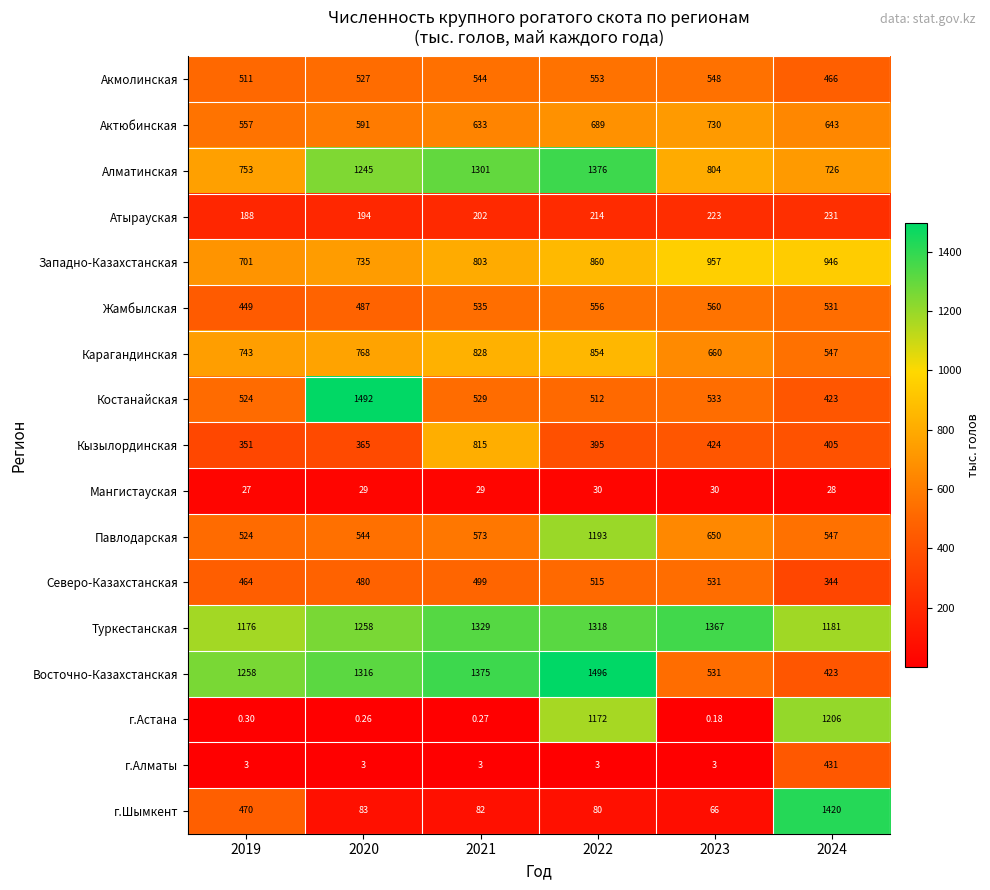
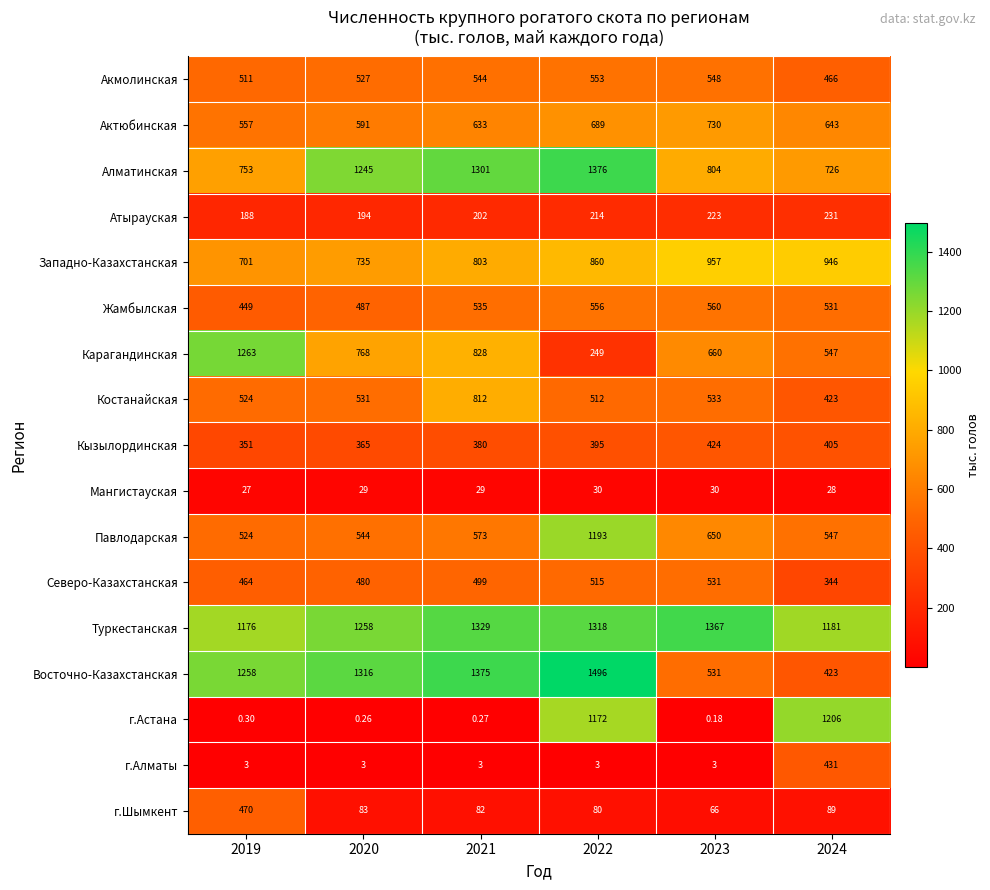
  {
    "Акмолинская": {
      "2019": 511,
      "2020": 527,
      "2021": 544,
      "2022": 553,
      "2023": 548,
      "2024": 466
    },
    "Актюбинская": {
      "2019": 557,
      "2020": 591,
      "2021": 633,
      "2022": 689,
      "2023": 730,
      "2024": 643
    },
    "Алматинская": {
      "2019": 753,
      "2020": 1245,
      "2021": 1301,
      "2022": 1376,
      "2023": 804,
      "2024": 726
    },
    "Атырауская": {
      "2019": 188,
      "2020": 194,
      "2021": 202,
      "2022": 214,
      "2023": 223,
      "2024": 231
    },
    "Западно-Казахстанская": {
      "2019": 701,
      "2020": 735,
      "2021": 803,
      "2022": 860,
      "2023": 957,
      "2024": 946
    },
    "Жамбылская": {
      "2019": 449,
      "2020": 487,
      "2021": 535,
      "2022": 556,
      "2023": 560,
      "2024": 531
    },
    "Карагандинская": {
-     "2019": 743,
+     "2019": 1263,
      "2020": 768,
      "2021": 828,
-     "2022": 854,
+     "2022": 249,
      "2023": 660,
      "2024": 547
    },
    "Костанайская": {
      "2019": 524,
-     "2020": 1492,
-     "2021": 529,
+     "2020": 531,
+     "2021": 812,
      "2022": 512,
      "2023": 533,
      "2024": 423
    },
    "Кызылординская": {
      "2019": 351,
      "2020": 365,
-     "2021": 815,
+     "2021": 380,
      "2022": 395,
      "2023": 424,
      "2024": 405
    },
    "Мангистауская": {
      "2019": 27,
      "2020": 29,
      "2021": 29,
      "2022": 30,
      "2023": 30,
      "2024": 28
    },
    "Павлодарская": {
      "2019": 524,
      "2020": 544,
      "2021": 573,
      "2022": 1193,
      "2023": 650,
      "2024": 547
    },
    "Северо-Казахстанская": {
      "2019": 464,
      "2020": 480,
      "2021": 499,
      "2022": 515,
      "2023": 531,
      "2024": 344
    },
    "Туркестанская": {
      "2019": 1176,
      "2020": 1258,
      "2021": 1329,
      "2022": 1318,
      "2023": 1367,
      "2024": 1181
    },
    "Восточно-Казахстанская": {
      "2019": 1258,
      "2020": 1316,
      "2021": 1375,
      "2022": 1496,
      "2023": 531,
      "2024": 423
    },
    "г.Астана": {
      "2019": 0.30,
      "2020": 0.26,
      "2021": 0.27,
      "2022": 1172,
      "2023": 0.18,
      "2024": 1206
    },
    "г.Алматы": {
      "2019": 3,
      "2020": 3,
      "2021": 3,
      "2022": 3,
      "2023": 3,
      "2024": 431
    },
    "г.Шымкент": {
      "2019": 470,
      "2020": 83,
      "2021": 82,
      "2022": 80,
      "2023": 66,
-     "2024": 1420
+     "2024": 89
    }
  }
